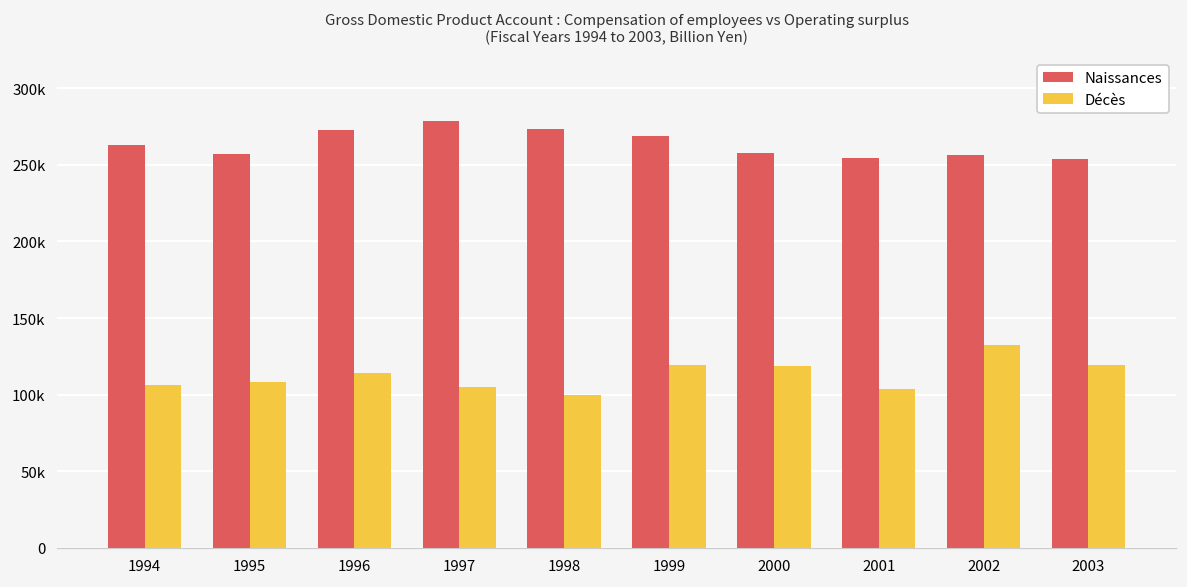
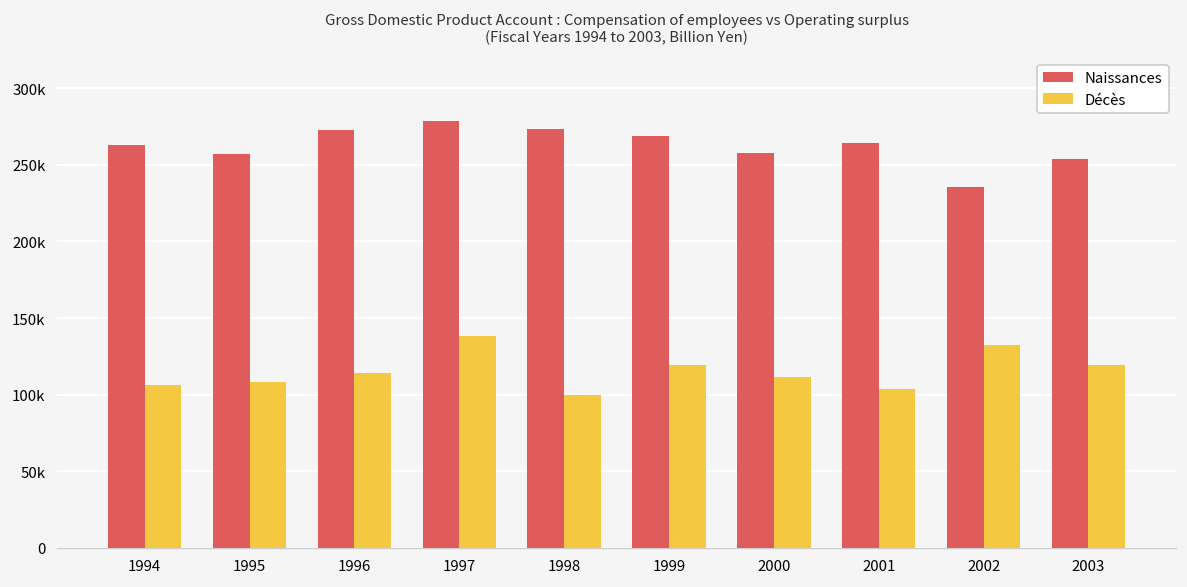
  {
    "Naissances": {
      "1994": 263000,
      "1995": 257000,
      "1996": 273000,
      "1997": 279000,
      "1998": 273000,
      "1999": 269000,
      "2000": 258000,
-     "2001": 255000,
-     "2002": 257000,
+     "2001": 264000,
+     "2002": 236000,
      "2003": 254000
    },
    "Décès": {
      "1994": 106000,
      "1995": 108000,
      "1996": 114000,
-     "1997": 105000,
+     "1997": 139000,
      "1998": 100000,
      "1999": 120000,
-     "2000": 119000,
+     "2000": 111000,
      "2001": 103000,
      "2002": 133000,
      "2003": 119000
    }
  }
